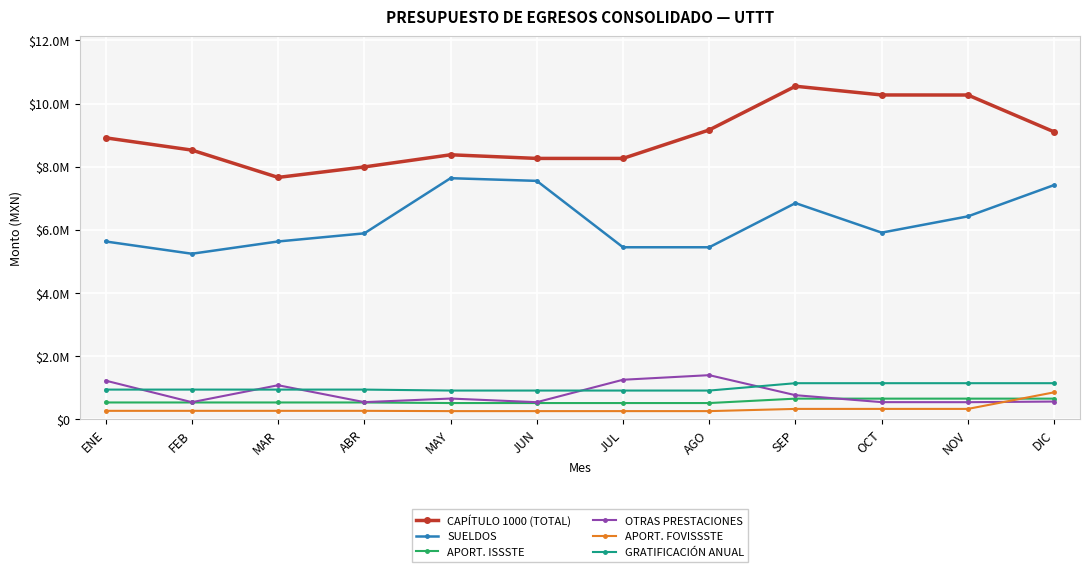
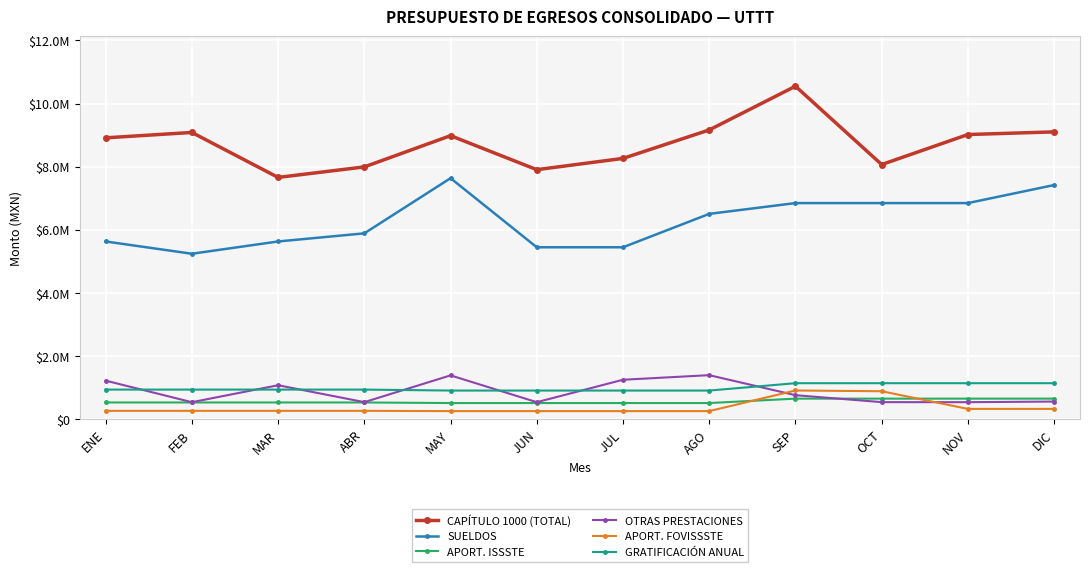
  {
    "CAPÍTULO 1000 (TOTAL)": {
      "ENE": "$8900000",
-     "FEB": "$8500000",
+     "FEB": "$9100000",
      "MAR": "$7700000",
      "ABR": "$8000000",
-     "MAY": "$8400000",
-     "JUN": "$8300000",
+     "MAY": "$9000000",
+     "JUN": "$7900000",
      "JUL": "$8300000",
      "AGO": "$9200000",
      "SEP": "$10500000",
-     "OCT": "$10300000",
-     "NOV": "$10300000",
+     "OCT": "$8100000",
+     "NOV": "$9000000",
      "DIC": "$9100000"
    },
    "SUELDOS": {
      "ENE": "$5600000",
      "FEB": "$5200000",
      "MAR": "$5600000",
      "ABR": "$5900000",
      "MAY": "$7600000",
-     "JUN": "$7600000",
+     "JUN": "$5400000",
      "JUL": "$5400000",
-     "AGO": "$5400000",
+     "AGO": "$6500000",
      "SEP": "$6800000",
-     "OCT": "$5900000",
-     "NOV": "$6400000",
+     "OCT": "$6800000",
+     "NOV": "$6800000",
      "DIC": "$7400000"
    },
    "OTRAS PRESTACIONES": {
      "ENE": "$1200000",
      "MAR": "$1100000",
-     "MAY": "$700000",
+     "MAY": "$1400000",
      "JUL": "$1300000",
      "AGO": "$1400000",
      "SEP": "$800000",
      "OCT": "$500000",
      "NOV": "$500000",
      "DIC": "$600000"
    },
    "APORT. FOVISSSTE": {
      "ENE": "$300000",
      "FEB": "$300000",
      "MAR": "$300000",
      "ABR": "$300000",
      "MAY": "$300000",
      "JUN": "$300000",
      "JUL": "$300000",
      "AGO": "$300000",
-     "SEP": "$300000",
-     "OCT": "$300000",
+     "SEP": "$900000",
+     "OCT": "$900000",
      "NOV": "$300000",
-     "DIC": "$900000"
+     "DIC": "$300000"
    }
  }
